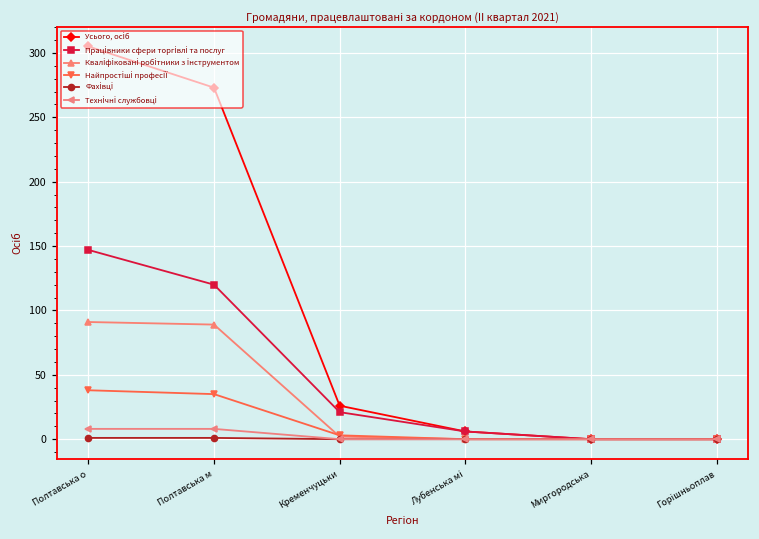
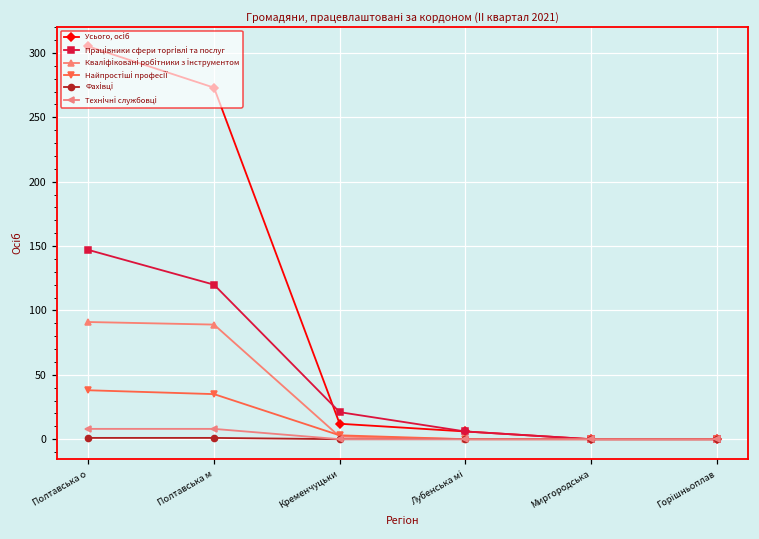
  {
    "Усього, осіб": {
-     "Кременчуцьки": 26
+     "Кременчуцьки": 12
    }
  }
